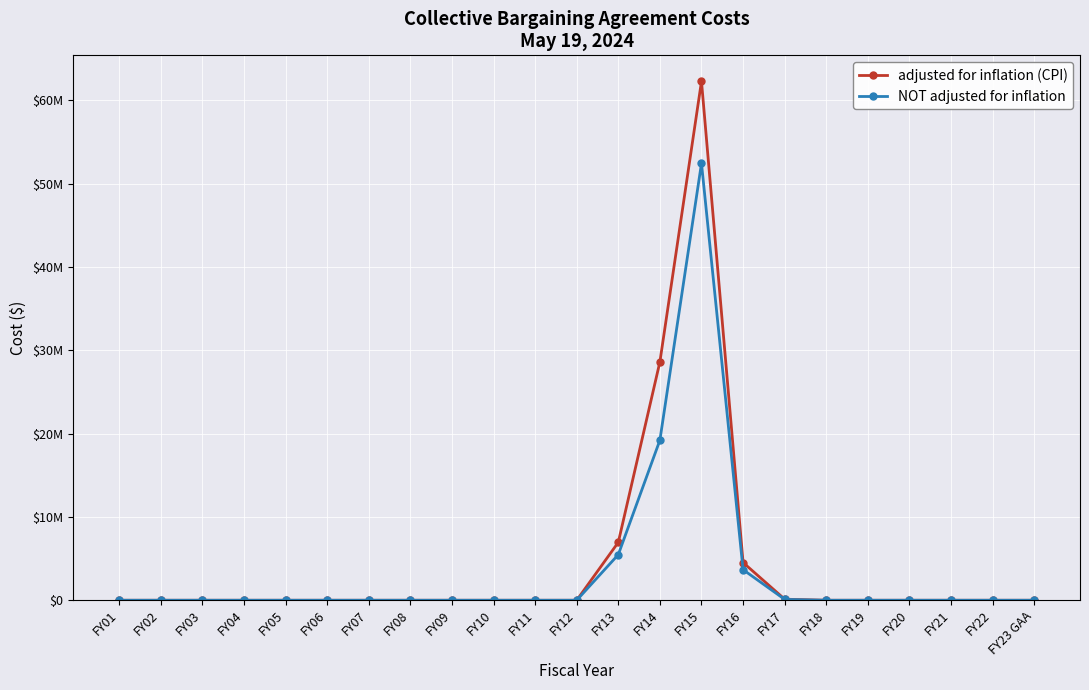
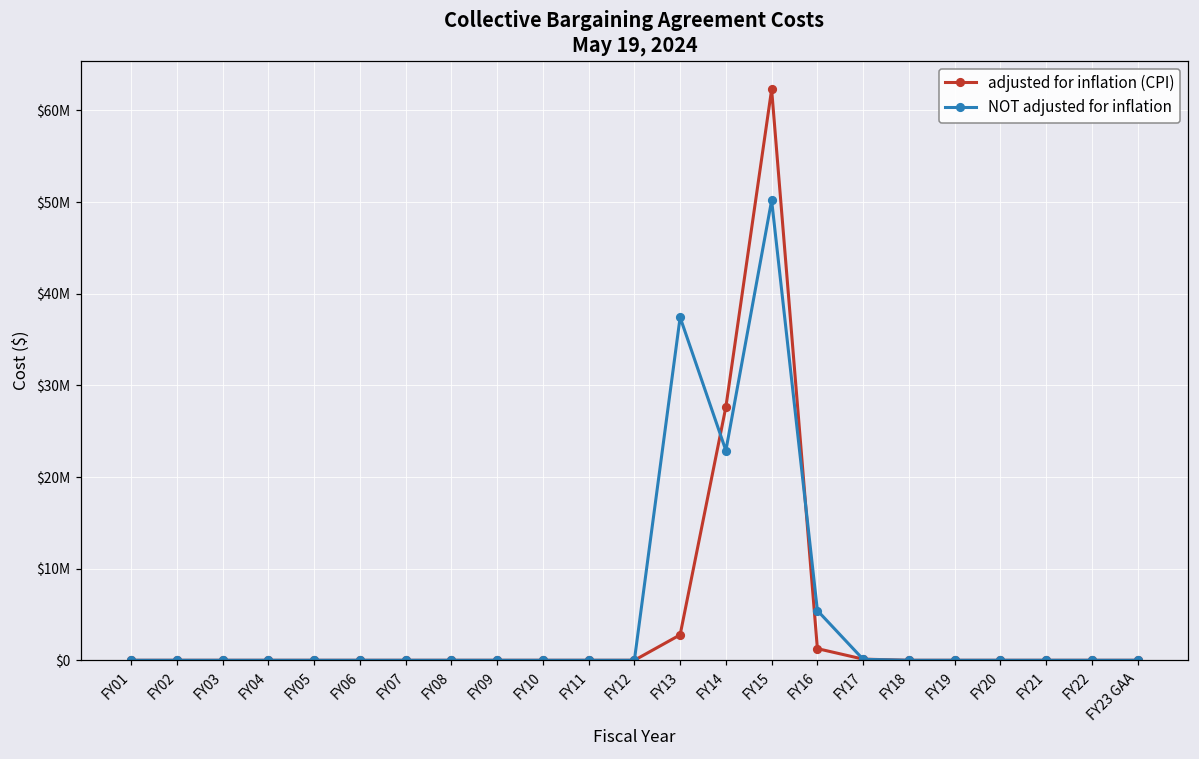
  {
    "adjusted for inflation (CPI)": {
-     "FY13": "$7000000",
-     "FY14": "$29000000",
+     "FY13": "$3000000",
+     "FY14": "$28000000",
      "FY15": "$62000000",
-     "FY16": "$5000000"
+     "FY16": "$1000000"
    },
    "NOT adjusted for inflation": {
-     "FY13": "$5000000",
-     "FY14": "$19000000",
-     "FY15": "$52000000",
-     "FY16": "$4000000"
+     "FY13": "$37000000",
+     "FY14": "$23000000",
+     "FY15": "$50000000",
+     "FY16": "$5000000"
    }
  }
